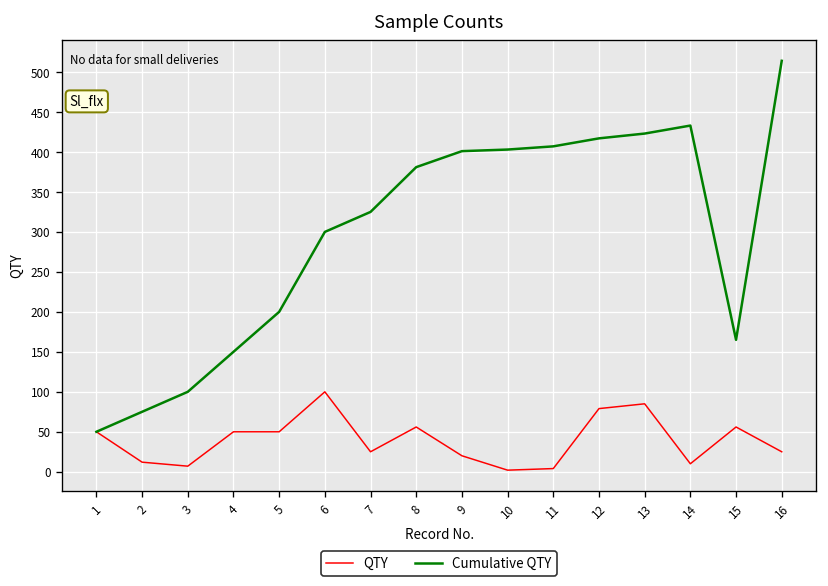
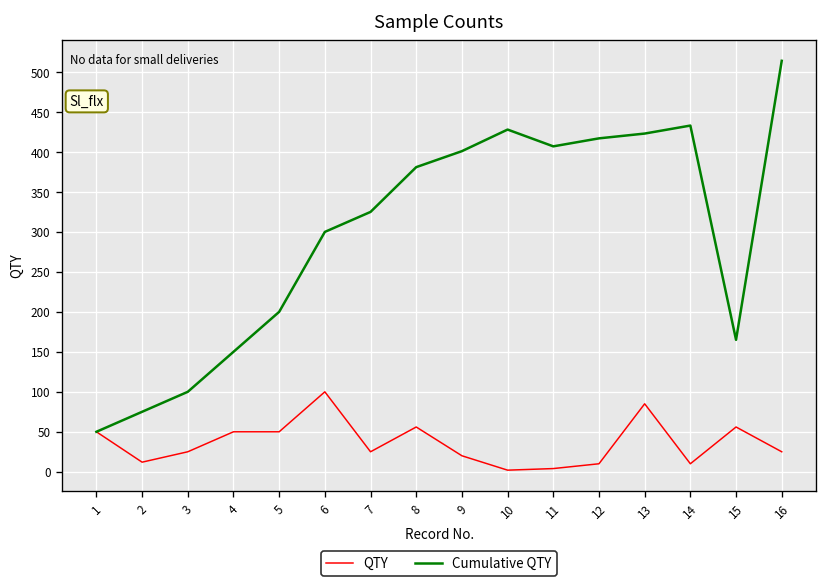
  {
    "QTY": {
      "2": 10,
-     "3": 10,
+     "3": 30,
      "4": 50,
      "5": 50,
      "6": 100,
      "7": 30,
      "8": 60,
      "9": 20,
      "10": 0,
      "11": 0,
-     "12": 80,
+     "12": 10,
      "13": 90,
      "14": 10,
      "15": 60,
      "16": 30
    },
    "Cumulative QTY": {
      "2": 80,
      "3": 100,
      "4": 150,
      "5": 200,
      "6": 300,
      "7": 330,
      "8": 380,
      "9": 400,
-     "10": 400,
+     "10": 430,
      "11": 410,
      "12": 420,
      "13": 420,
      "14": 430,
      "15": 170,
      "16": 510
    }
  }
